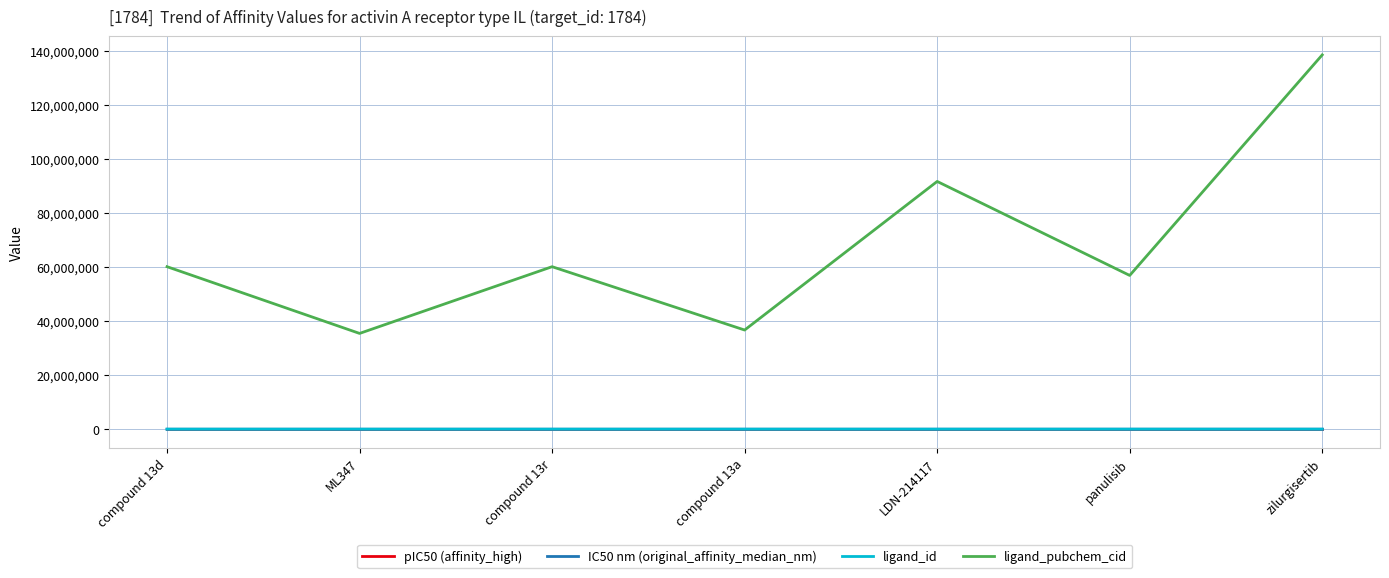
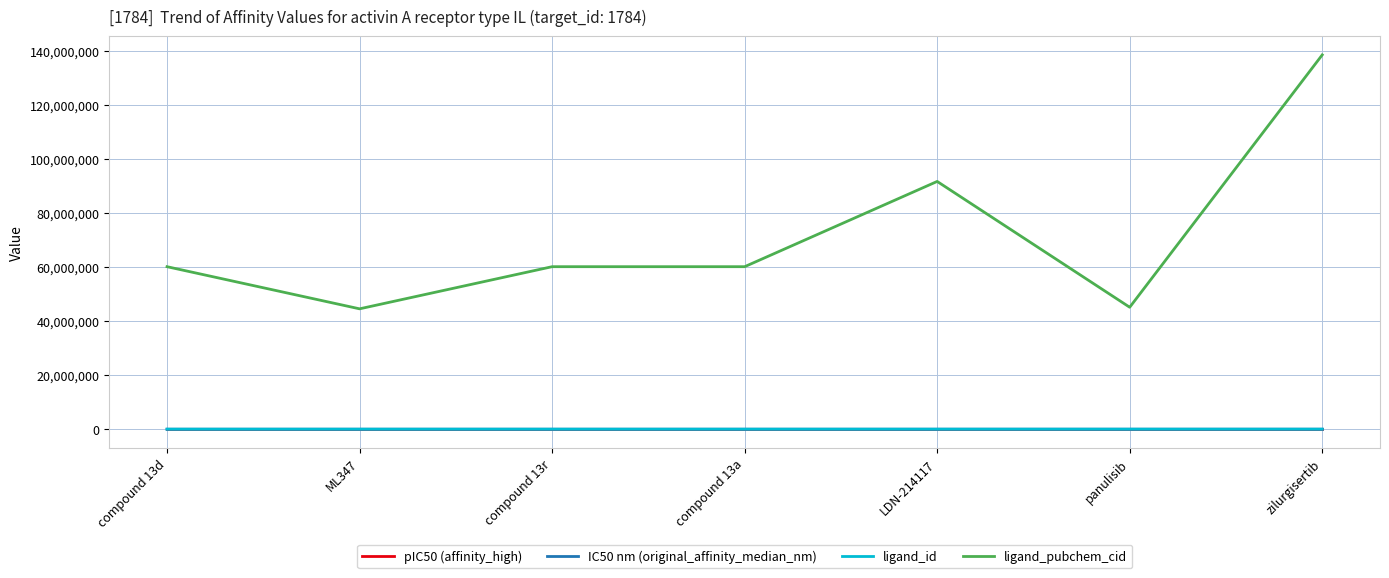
  {
    "ligand_id": {
      "compound 13d": "0",
      "ML347": "0",
      "compound 13r": "0",
      "compound 13a": "0",
      "LDN-214117": "0",
      "panulisib": "0",
      "zilurgisertib": "0"
    },
    "ligand_pubchem_cid": {
      "compound 13d": "60,000,000",
-     "ML347": "35,000,000",
+     "ML347": "45,000,000",
      "compound 13r": "60,000,000",
-     "compound 13a": "37,000,000",
+     "compound 13a": "60,000,000",
      "LDN-214117": "92,000,000",
-     "panulisib": "57,000,000",
+     "panulisib": "45,000,000",
      "zilurgisertib": "139,000,000"
    }
  }
